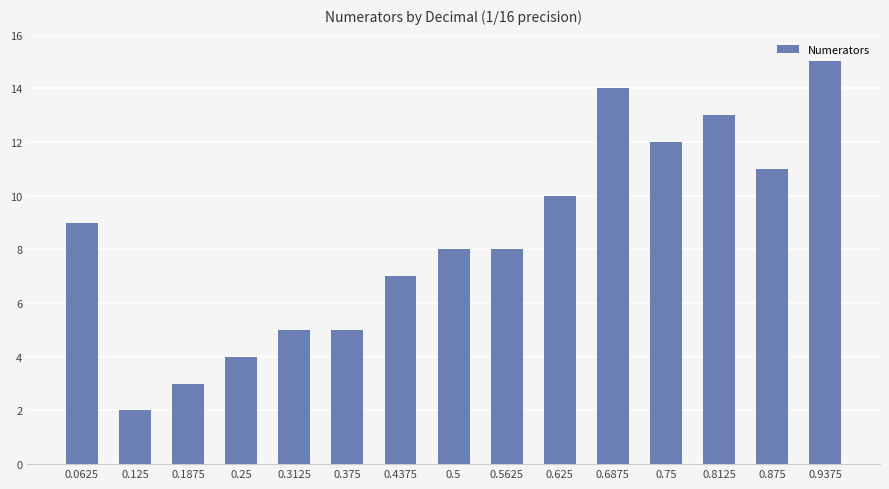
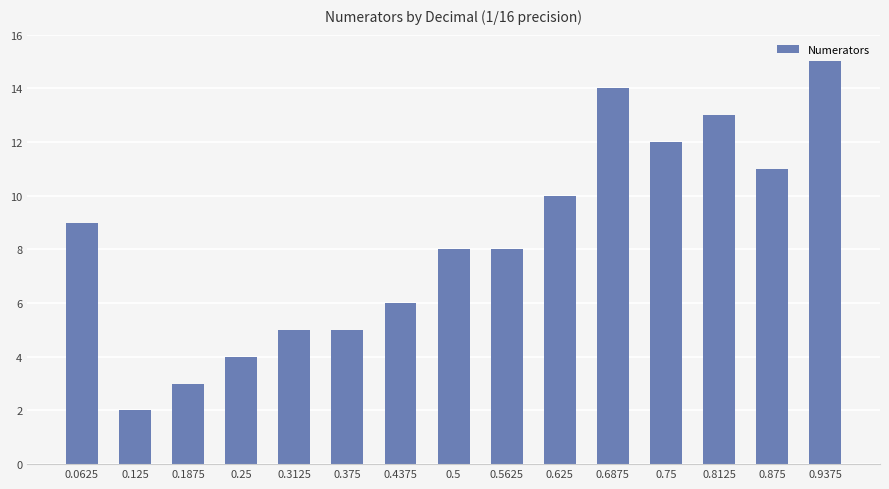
  {
    "0.0625": 9,
    "0.125": 2,
    "0.1875": 3,
    "0.25": 4,
    "0.3125": 5,
    "0.375": 5,
-   "0.4375": 7,
+   "0.4375": 6,
    "0.5": 8,
    "0.5625": 8,
    "0.625": 10,
    "0.6875": 14,
    "0.75": 12,
    "0.8125": 13,
    "0.875": 11,
    "0.9375": 15
  }
